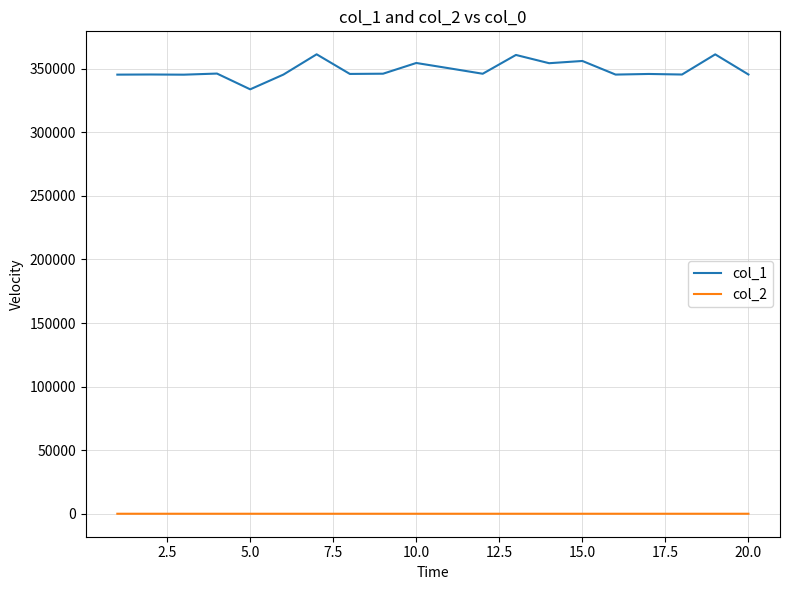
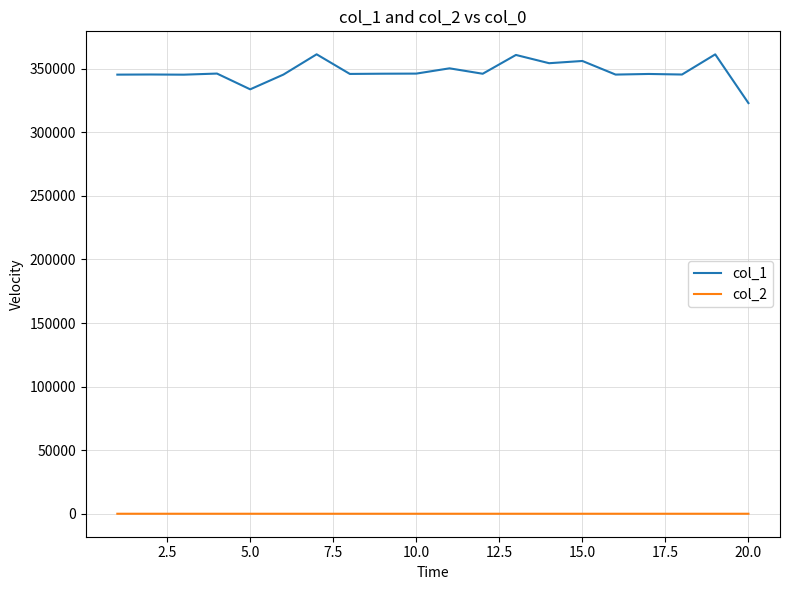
  {
    "col_1": {
      "5.0": 334000,
-     "10.0": 354000,
+     "10.0": 346000,
      "15.0": 356000,
-     "20.0": 345000
+     "20.0": 323000
    },
    "col_2": {
      "5.0": 0,
      "10.0": 0,
      "15.0": 0,
      "20.0": 0
    }
  }
